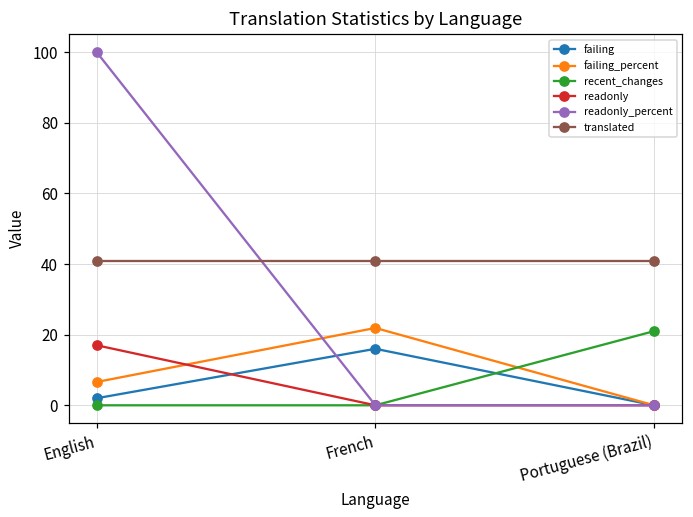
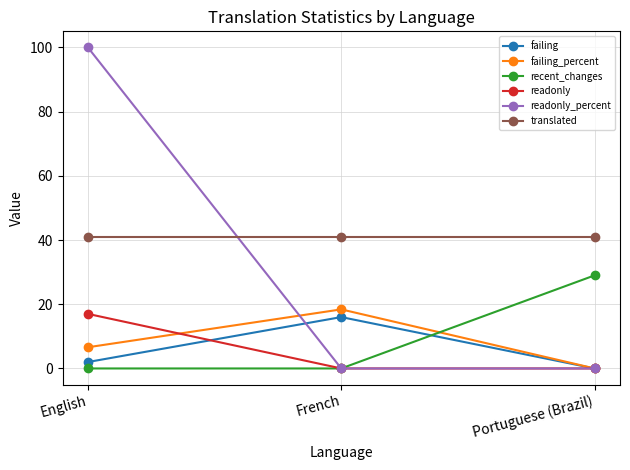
  {
    "failing": {
      "English": 2,
      "French": 16
    },
    "failing_percent": {
      "English": 7,
-     "French": 22
+     "French": 18
    },
    "recent_changes": {
      "English": 0,
-     "Portuguese (Brazil)": 21
+     "Portuguese (Brazil)": 29
    },
    "readonly": {
      "English": 17
    },
    "readonly_percent": {
      "English": 100
    },
    "translated": {
      "English": 41,
      "French": 41,
      "Portuguese (Brazil)": 41
    }
  }
